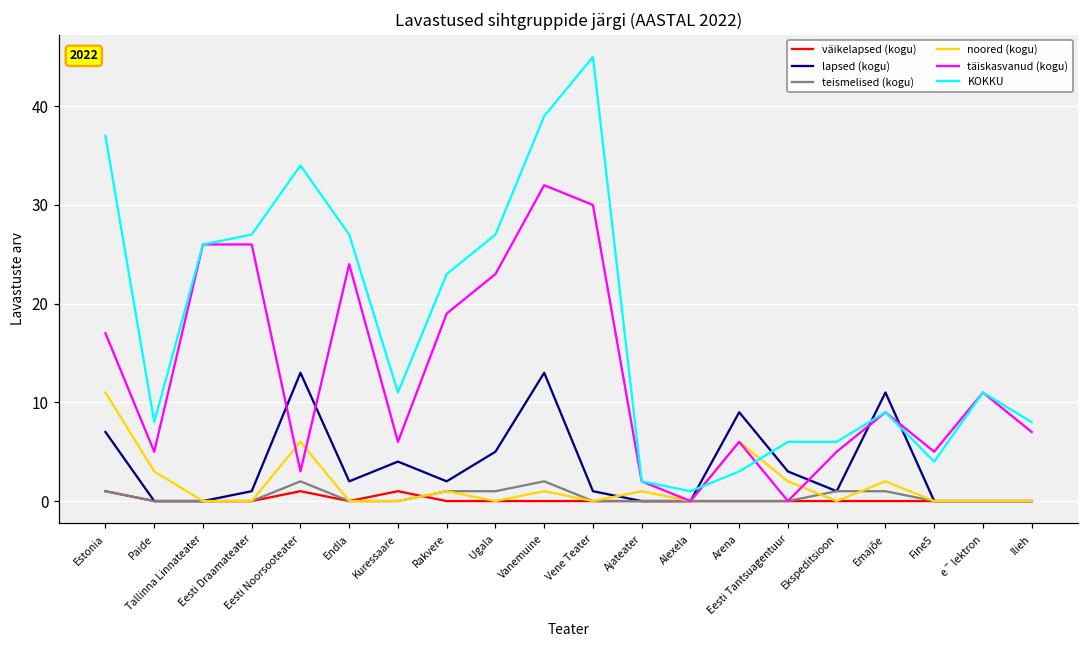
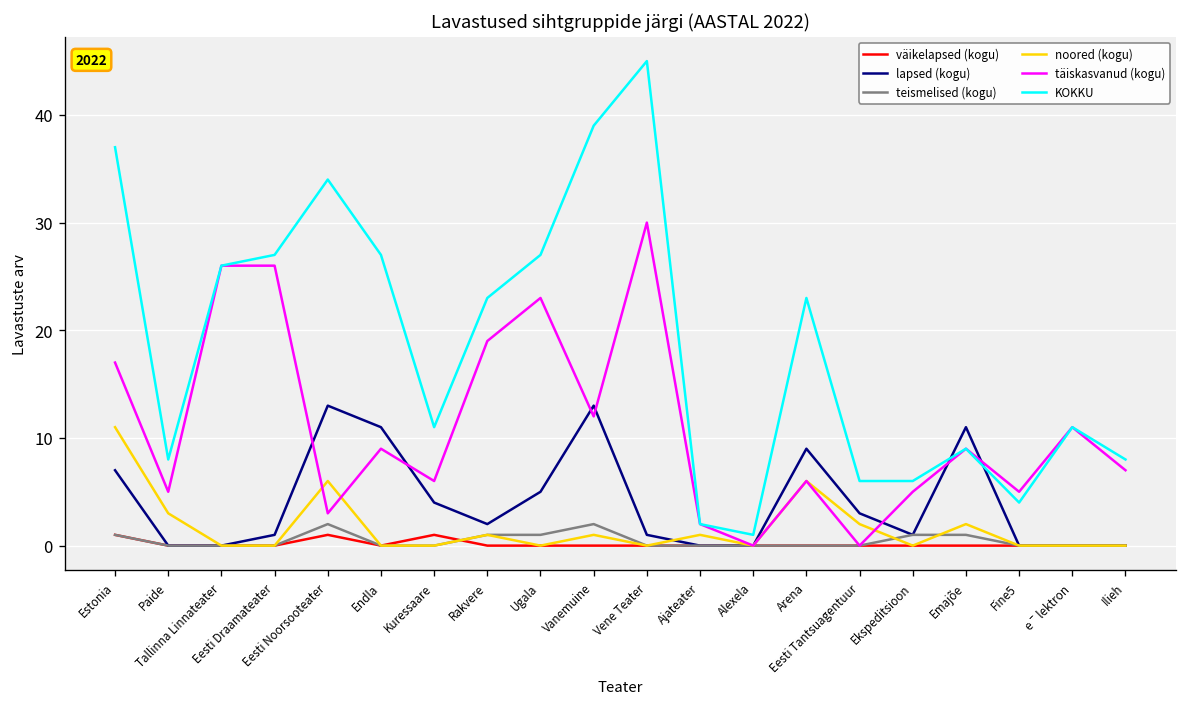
  {
    "väikelapsed (kogu)": {
      "Eesti Noorsooteater": 1,
      "Kuressaare": 1,
      "Rakvere": 0,
      "Vanemuine": 0,
      "Emajõe": 0
    },
    "lapsed (kogu)": {
      "Estonia": 7,
      "Eesti Draamateater": 1,
      "Eesti Noorsooteater": 13,
-     "Endla": 2,
+     "Endla": 11,
      "Kuressaare": 4,
      "Rakvere": 2,
      "Ugala": 5,
      "Vanemuine": 13,
      "Vene Teater": 1,
      "Arena": 9,
      "Eesti Tantsuagentuur": 3,
      "Emajõe": 11
    },
    "teismelised (kogu)": {
      "Eesti Noorsooteater": 2,
      "Ugala": 1,
      "Vanemuine": 2,
      "Emajõe": 1
    },
    "noored (kogu)": {
      "Estonia": 11,
      "Paide": 3,
      "Eesti Noorsooteater": 6,
      "Vanemuine": 1,
      "Ajateater": 1,
      "Eesti Tantsuagentuur": 2,
      "Emajõe": 2
    },
    "täiskasvanud (kogu)": {
      "Estonia": 17,
      "Paide": 5,
      "Eesti Draamateater": 26,
      "Eesti Noorsooteater": 3,
-     "Endla": 24,
+     "Endla": 9,
      "Kuressaare": 6,
      "Rakvere": 19,
      "Ugala": 23,
-     "Vanemuine": 32,
+     "Vanemuine": 12,
      "Vene Teater": 30,
      "Ekspeditsioon": 5,
      "Fine5": 5,
      "Ilieh": 7
    },
    "KOKKU": {
      "Estonia": 37,
      "Paide": 8,
      "Eesti Draamateater": 27,
      "Eesti Noorsooteater": 34,
      "Endla": 27,
      "Kuressaare": 11,
      "Rakvere": 23,
      "Ugala": 27,
      "Vanemuine": 39,
      "Vene Teater": 45,
      "Alexela": 1,
-     "Arena": 3,
+     "Arena": 23,
      "Eesti Tantsuagentuur": 6,
      "Ekspeditsioon": 6,
      "Fine5": 4,
      "Ilieh": 8
    }
  }
